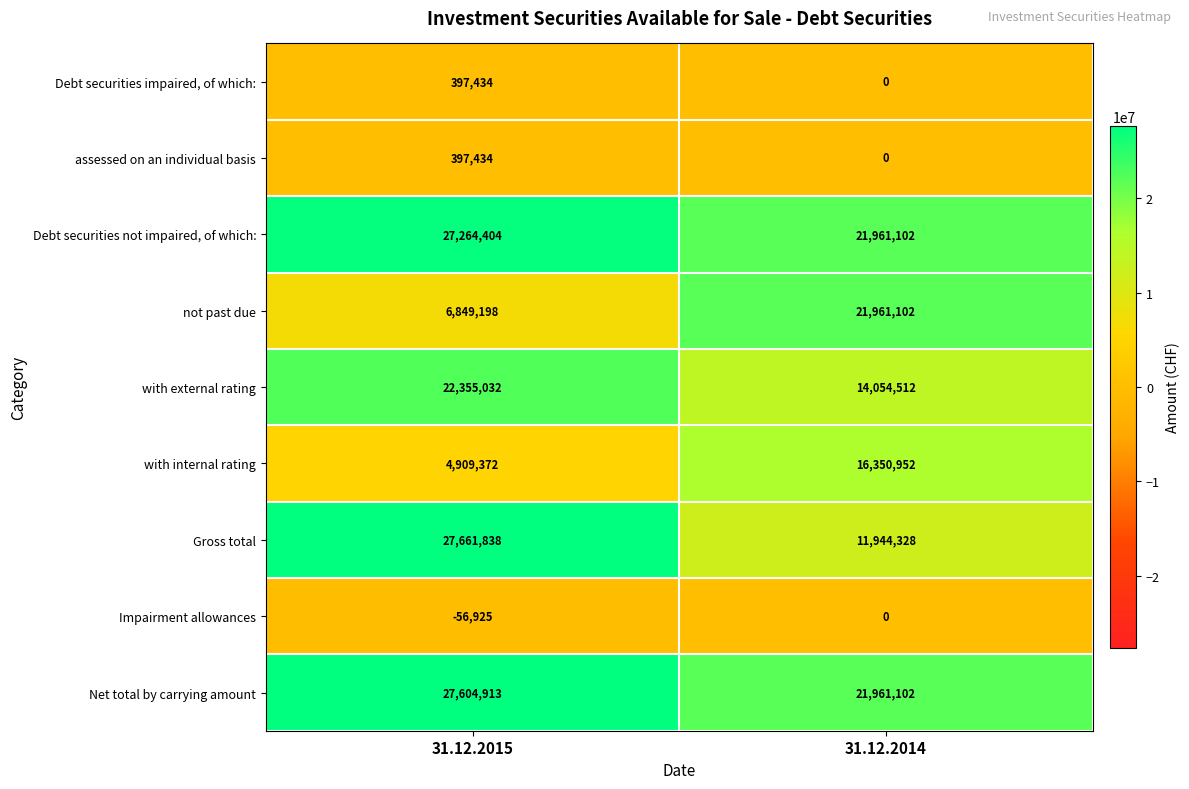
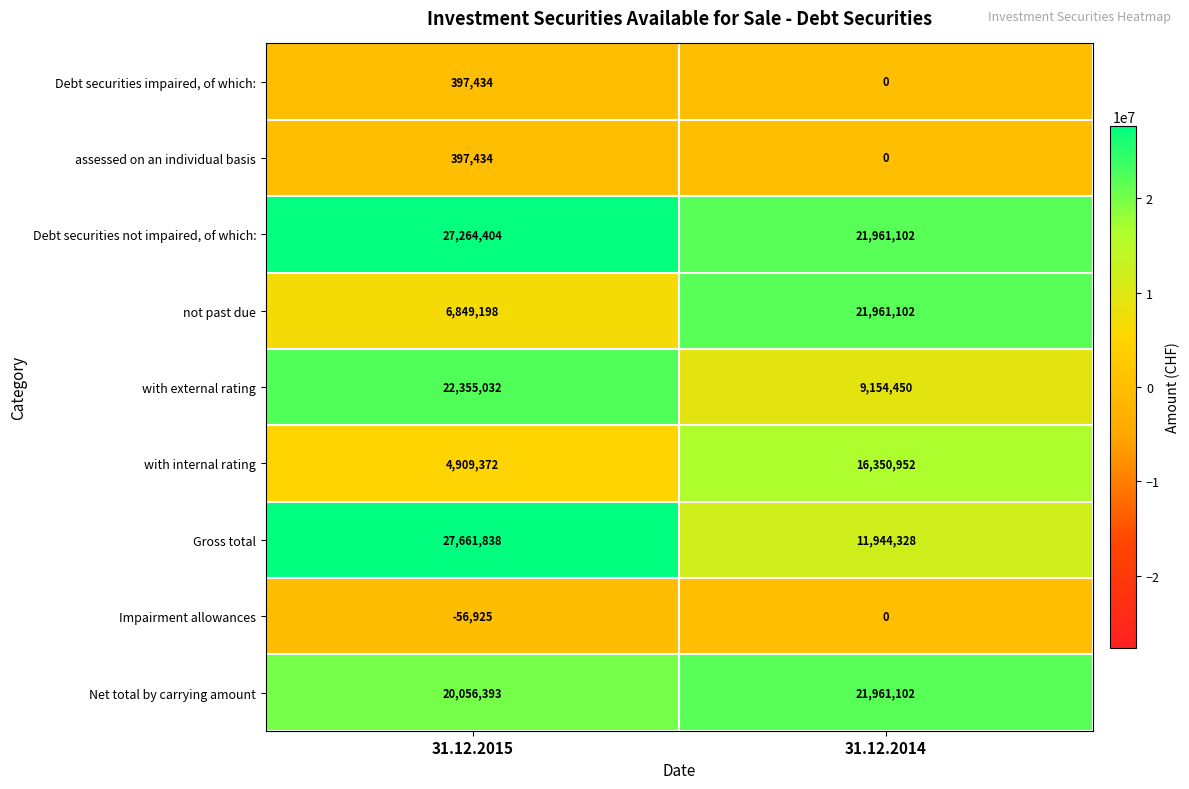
  {
    "Debt securities impaired, of which:": {
      "31.12.2015": "397,434",
      "31.12.2014": "0"
    },
    "assessed on an individual basis": {
      "31.12.2015": "397,434",
      "31.12.2014": "0"
    },
    "Debt securities not impaired, of which:": {
      "31.12.2015": "27,264,404",
      "31.12.2014": "21,961,102"
    },
    "not past due": {
      "31.12.2015": "6,849,198",
      "31.12.2014": "21,961,102"
    },
    "with external rating": {
      "31.12.2015": "22,355,032",
-     "31.12.2014": "14,054,512"
+     "31.12.2014": "9,154,450"
    },
    "with internal rating": {
      "31.12.2015": "4,909,372",
      "31.12.2014": "16,350,952"
    },
    "Gross total": {
      "31.12.2015": "27,661,838",
      "31.12.2014": "11,944,328"
    },
    "Impairment allowances": {
      "31.12.2015": "-56,925",
      "31.12.2014": "0"
    },
    "Net total by carrying amount": {
-     "31.12.2015": "27,604,913",
+     "31.12.2015": "20,056,393",
      "31.12.2014": "21,961,102"
    }
  }
